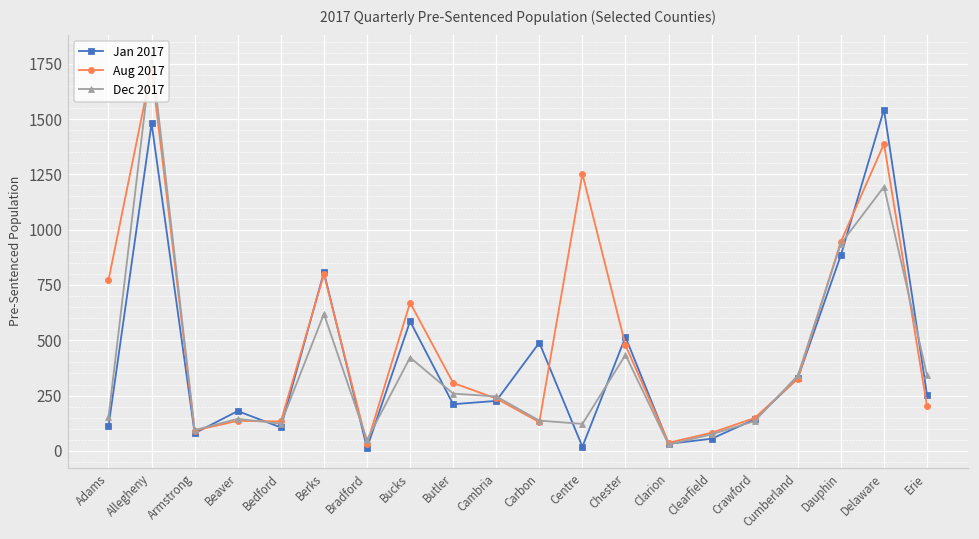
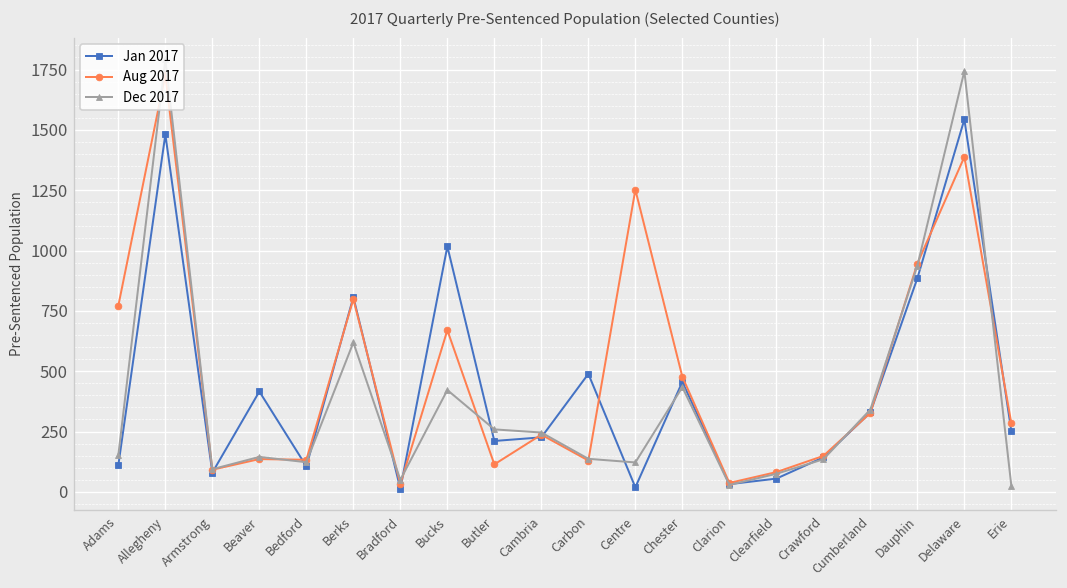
  {
    "Jan 2017": {
      "Adams": 110,
      "Allegheny": 1480,
-     "Beaver": 180,
+     "Beaver": 420,
      "Bedford": 110,
      "Bradford": 10,
-     "Bucks": 590,
+     "Bucks": 1020,
      "Butler": 210,
      "Carbon": 490,
      "Centre": 20,
-     "Chester": 520,
+     "Chester": 460,
      "Clearfield": 60,
      "Dauphin": 890,
      "Delaware": 1540,
      "Erie": 250
    },
    "Aug 2017": {
      "Adams": 770,
      "Bradford": 30,
      "Bucks": 670,
-     "Butler": 310,
+     "Butler": 110,
      "Centre": 1250,
      "Chester": 480,
      "Delaware": 1390,
-     "Erie": 200
+     "Erie": 280
    },
    "Dec 2017": {
      "Adams": 150,
      "Berks": 620,
      "Bradford": 50,
      "Bucks": 420,
      "Butler": 260,
      "Centre": 120,
      "Chester": 430,
-     "Delaware": 1190,
-     "Erie": 340
+     "Delaware": 1740,
+     "Erie": 30
    }
  }
